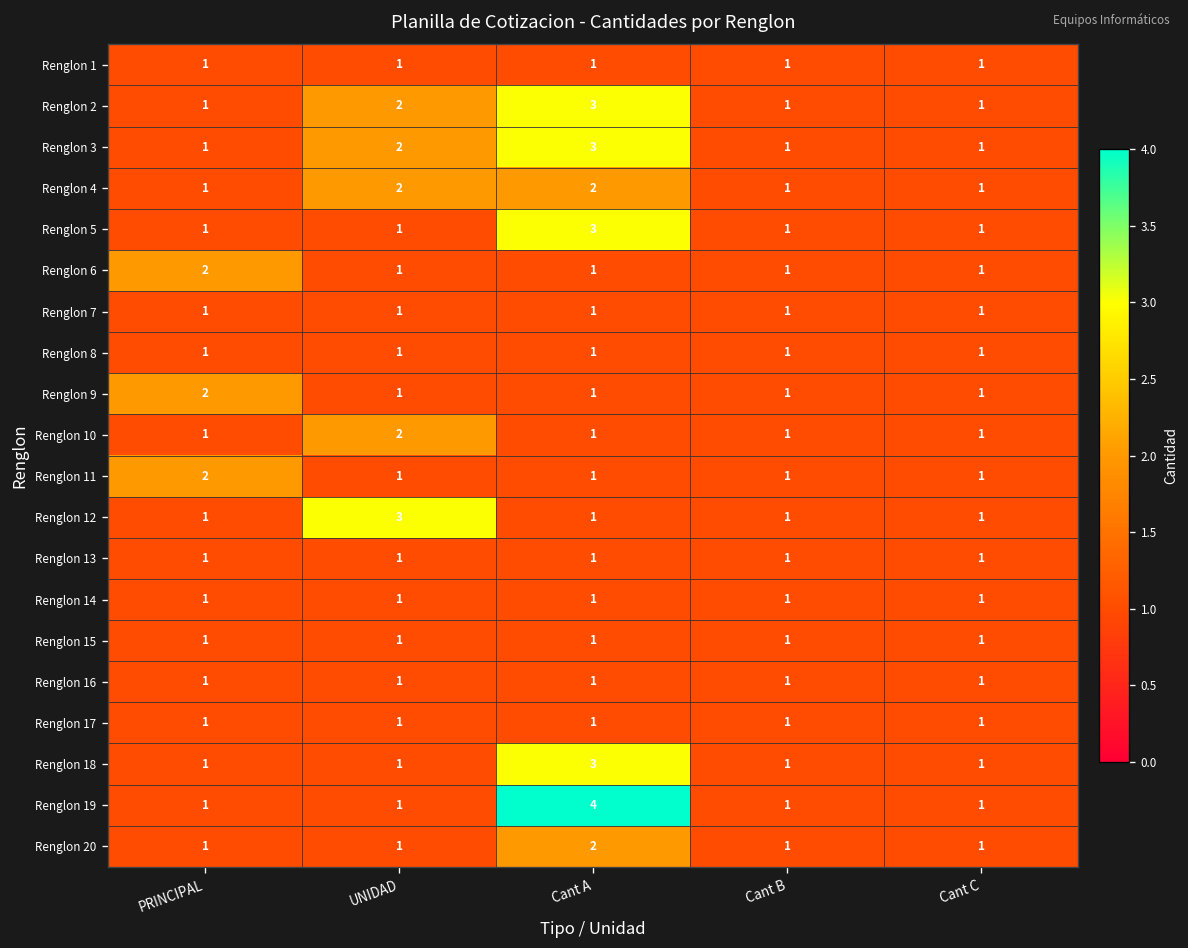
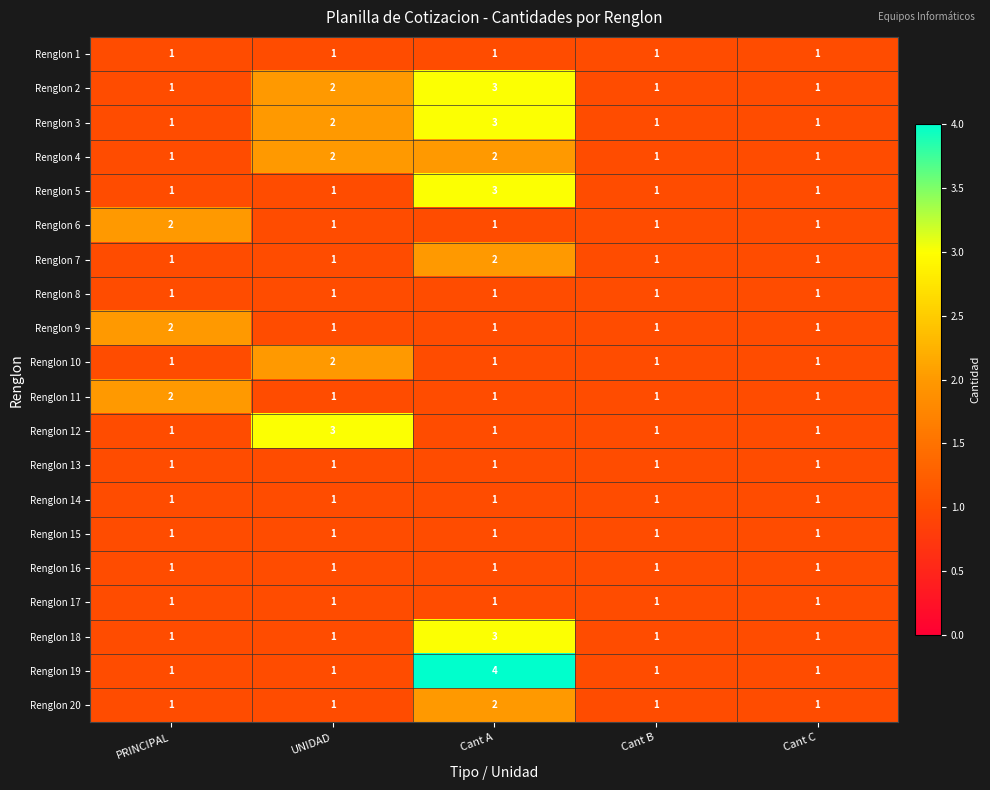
  {
    "Renglon 1": {
      "PRINCIPAL": 1,
      "UNIDAD": 1,
      "Cant A": 1,
      "Cant B": 1,
      "Cant C": 1
    },
    "Renglon 2": {
      "PRINCIPAL": 1,
      "UNIDAD": 2,
      "Cant A": 3,
      "Cant B": 1,
      "Cant C": 1
    },
    "Renglon 3": {
      "PRINCIPAL": 1,
      "UNIDAD": 2,
      "Cant A": 3,
      "Cant B": 1,
      "Cant C": 1
    },
    "Renglon 4": {
      "PRINCIPAL": 1,
      "UNIDAD": 2,
      "Cant A": 2,
      "Cant B": 1,
      "Cant C": 1
    },
    "Renglon 5": {
      "PRINCIPAL": 1,
      "UNIDAD": 1,
      "Cant A": 3,
      "Cant B": 1,
      "Cant C": 1
    },
    "Renglon 6": {
      "PRINCIPAL": 2,
      "UNIDAD": 1,
      "Cant A": 1,
      "Cant B": 1,
      "Cant C": 1
    },
    "Renglon 7": {
      "PRINCIPAL": 1,
      "UNIDAD": 1,
-     "Cant A": 1,
+     "Cant A": 2,
      "Cant B": 1,
      "Cant C": 1
    },
    "Renglon 8": {
      "PRINCIPAL": 1,
      "UNIDAD": 1,
      "Cant A": 1,
      "Cant B": 1,
      "Cant C": 1
    },
    "Renglon 9": {
      "PRINCIPAL": 2,
      "UNIDAD": 1,
      "Cant A": 1,
      "Cant B": 1,
      "Cant C": 1
    },
    "Renglon 10": {
      "PRINCIPAL": 1,
      "UNIDAD": 2,
      "Cant A": 1,
      "Cant B": 1,
      "Cant C": 1
    },
    "Renglon 11": {
      "PRINCIPAL": 2,
      "UNIDAD": 1,
      "Cant A": 1,
      "Cant B": 1,
      "Cant C": 1
    },
    "Renglon 12": {
      "PRINCIPAL": 1,
      "UNIDAD": 3,
      "Cant A": 1,
      "Cant B": 1,
      "Cant C": 1
    },
    "Renglon 13": {
      "PRINCIPAL": 1,
      "UNIDAD": 1,
      "Cant A": 1,
      "Cant B": 1,
      "Cant C": 1
    },
    "Renglon 14": {
      "PRINCIPAL": 1,
      "UNIDAD": 1,
      "Cant A": 1,
      "Cant B": 1,
      "Cant C": 1
    },
    "Renglon 15": {
      "PRINCIPAL": 1,
      "UNIDAD": 1,
      "Cant A": 1,
      "Cant B": 1,
      "Cant C": 1
    },
    "Renglon 16": {
      "PRINCIPAL": 1,
      "UNIDAD": 1,
      "Cant A": 1,
      "Cant B": 1,
      "Cant C": 1
    },
    "Renglon 17": {
      "PRINCIPAL": 1,
      "UNIDAD": 1,
      "Cant A": 1,
      "Cant B": 1,
      "Cant C": 1
    },
    "Renglon 18": {
      "PRINCIPAL": 1,
      "UNIDAD": 1,
      "Cant A": 3,
      "Cant B": 1,
      "Cant C": 1
    },
    "Renglon 19": {
      "PRINCIPAL": 1,
      "UNIDAD": 1,
      "Cant A": 4,
      "Cant B": 1,
      "Cant C": 1
    },
    "Renglon 20": {
      "PRINCIPAL": 1,
      "UNIDAD": 1,
      "Cant A": 2,
      "Cant B": 1,
      "Cant C": 1
    }
  }
